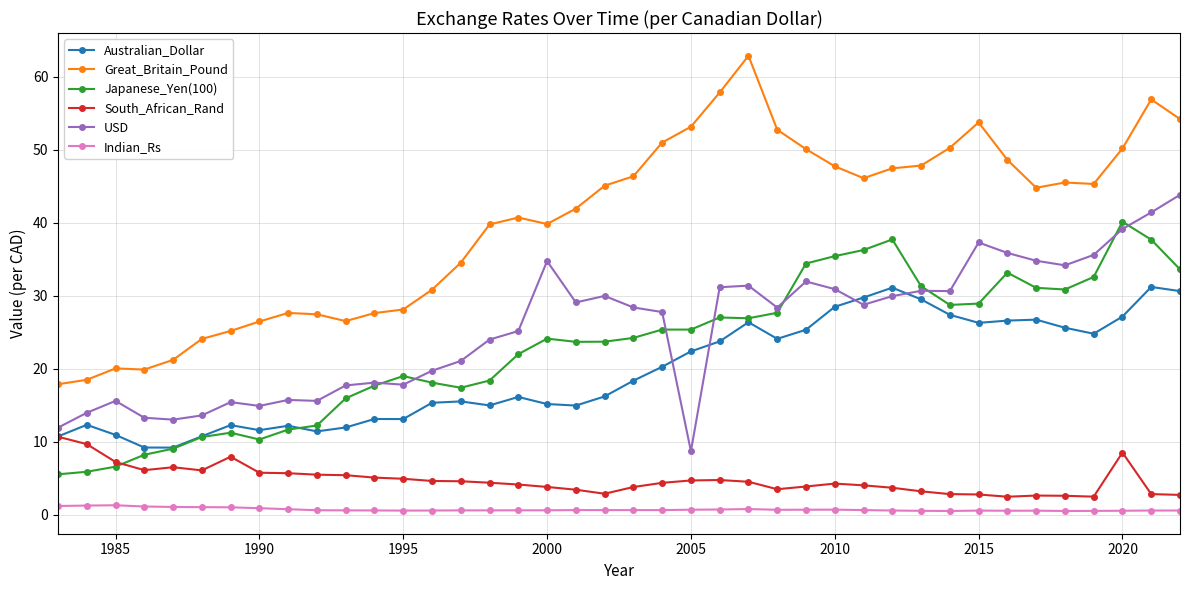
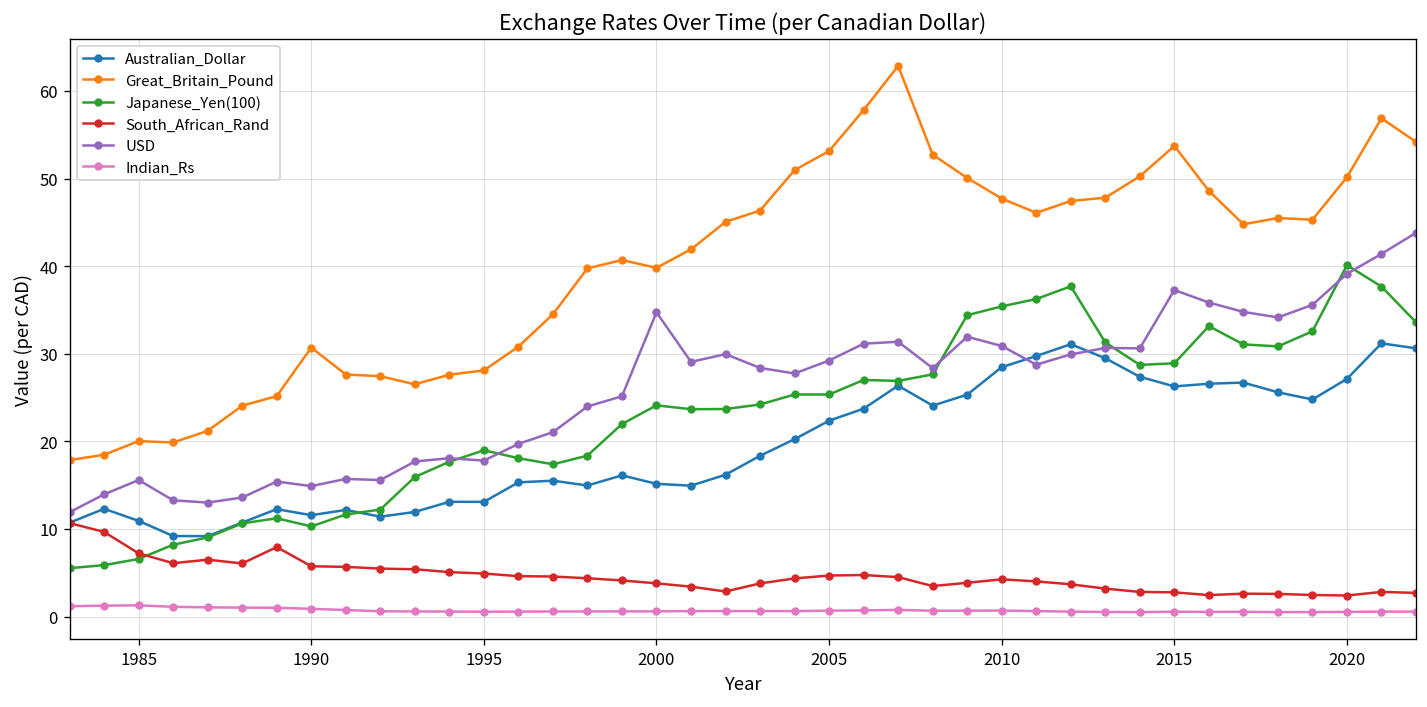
  {
    "Australian_Dollar": {
      "1985": 11,
      "1990": 12,
      "1995": 13,
      "2000": 15,
      "2005": 22,
      "2010": 28,
      "2015": 26,
      "2020": 27
    },
    "Great_Britain_Pound": {
      "1985": 20,
-     "1990": 26,
+     "1990": 31,
      "1995": 28,
      "2000": 40,
      "2005": 53,
      "2010": 48,
      "2015": 54,
      "2020": 50
    },
    "Japanese_Yen(100)": {
      "1985": 7,
      "1990": 10,
      "1995": 19,
      "2000": 24,
      "2005": 25,
      "2010": 35,
      "2015": 29,
      "2020": 40
    },
    "South_African_Rand": {
      "1985": 7,
      "1990": 6,
      "1995": 5,
      "2000": 4,
      "2005": 5,
      "2010": 4,
      "2015": 3,
-     "2020": 9
+     "2020": 2
    },
    "USD": {
      "1985": 16,
      "1990": 15,
      "1995": 18,
      "2000": 35,
-     "2005": 9,
+     "2005": 29,
      "2010": 31,
      "2015": 37,
      "2020": 39
    },
    "Indian_Rs": {
      "1985": 1,
      "1990": 1,
      "1995": 1,
      "2000": 1,
      "2005": 1,
      "2010": 1,
      "2015": 1,
      "2020": 1
    }
  }
